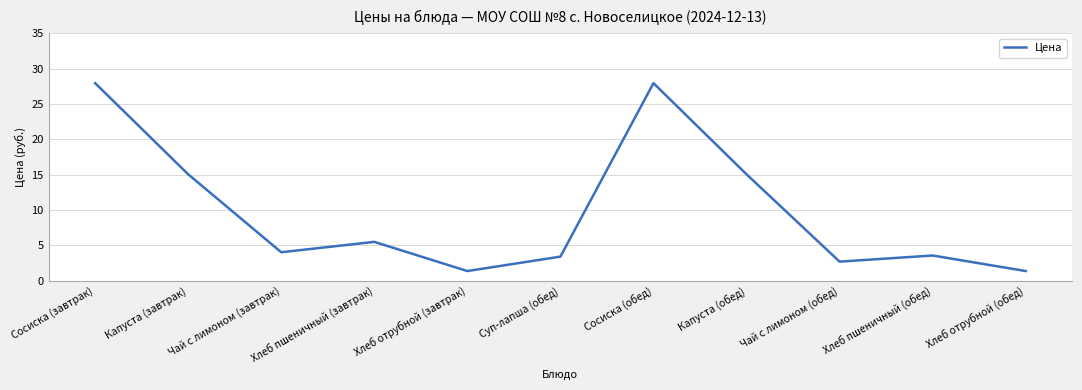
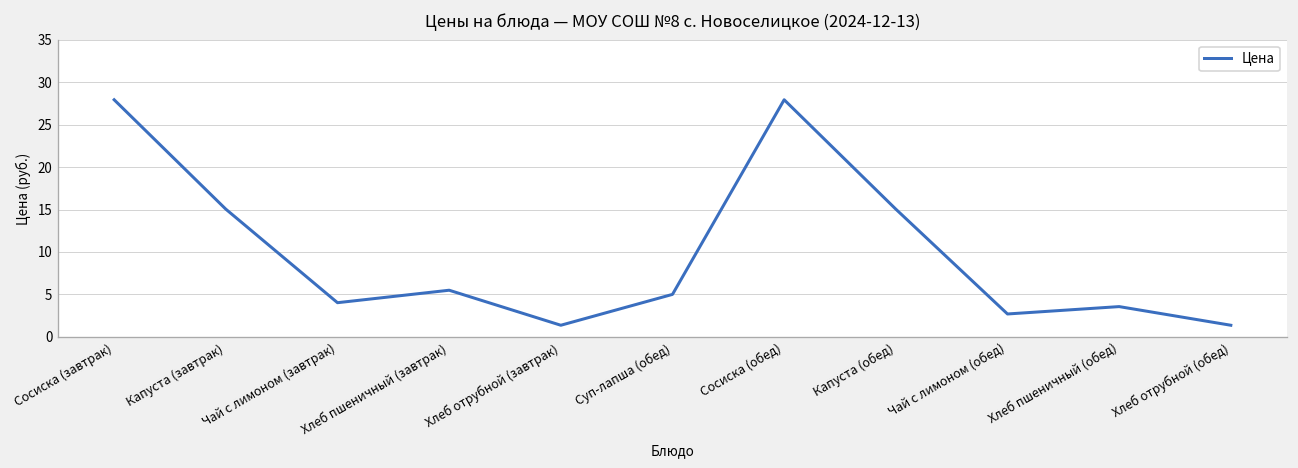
  {
    "Сосиска (завтрак)": 28,
    "Капуста (завтрак)": 15,
    "Чай с лимоном (завтрак)": 4,
    "Хлеб пшеничный (завтрак)": 5,
    "Хлеб отрубной (завтрак)": 1,
-   "Суп-лапша (обед)": 3,
+   "Суп-лапша (обед)": 5,
    "Сосиска (обед)": 28,
    "Капуста (обед)": 15,
    "Чай с лимоном (обед)": 3,
    "Хлеб пшеничный (обед)": 4,
    "Хлеб отрубной (обед)": 1
  }
